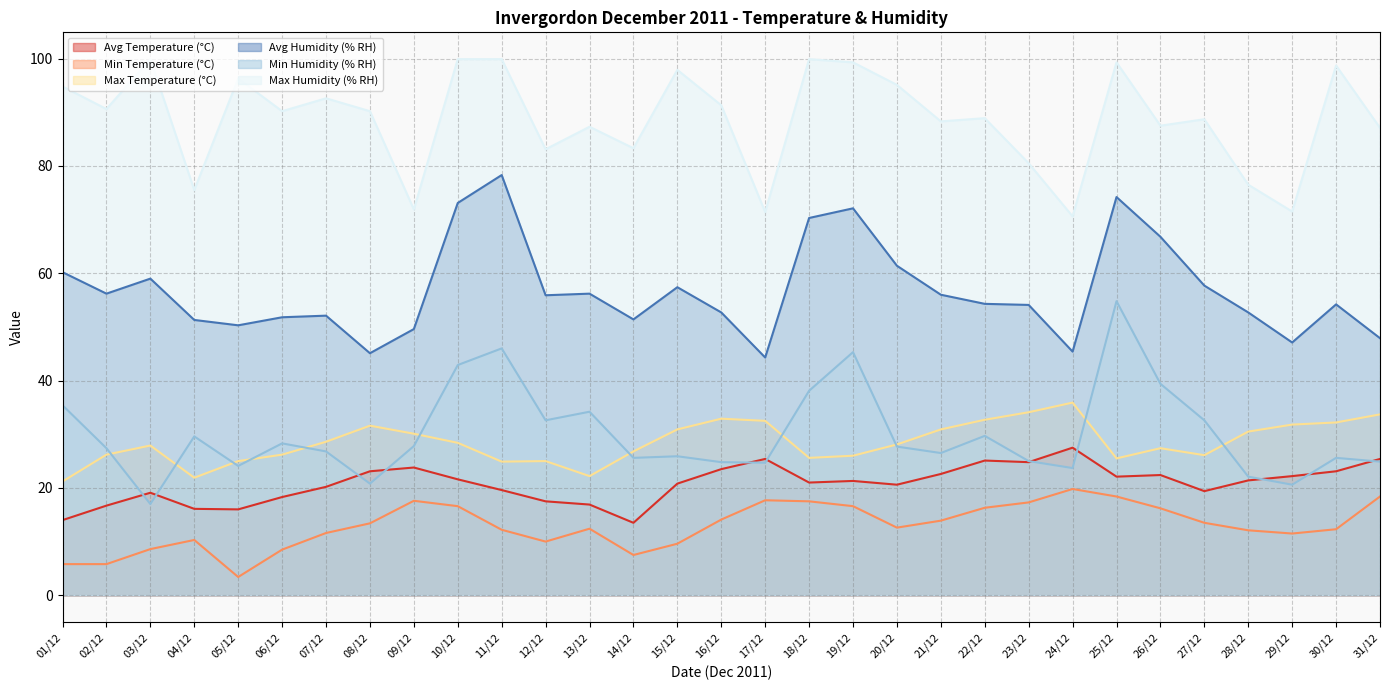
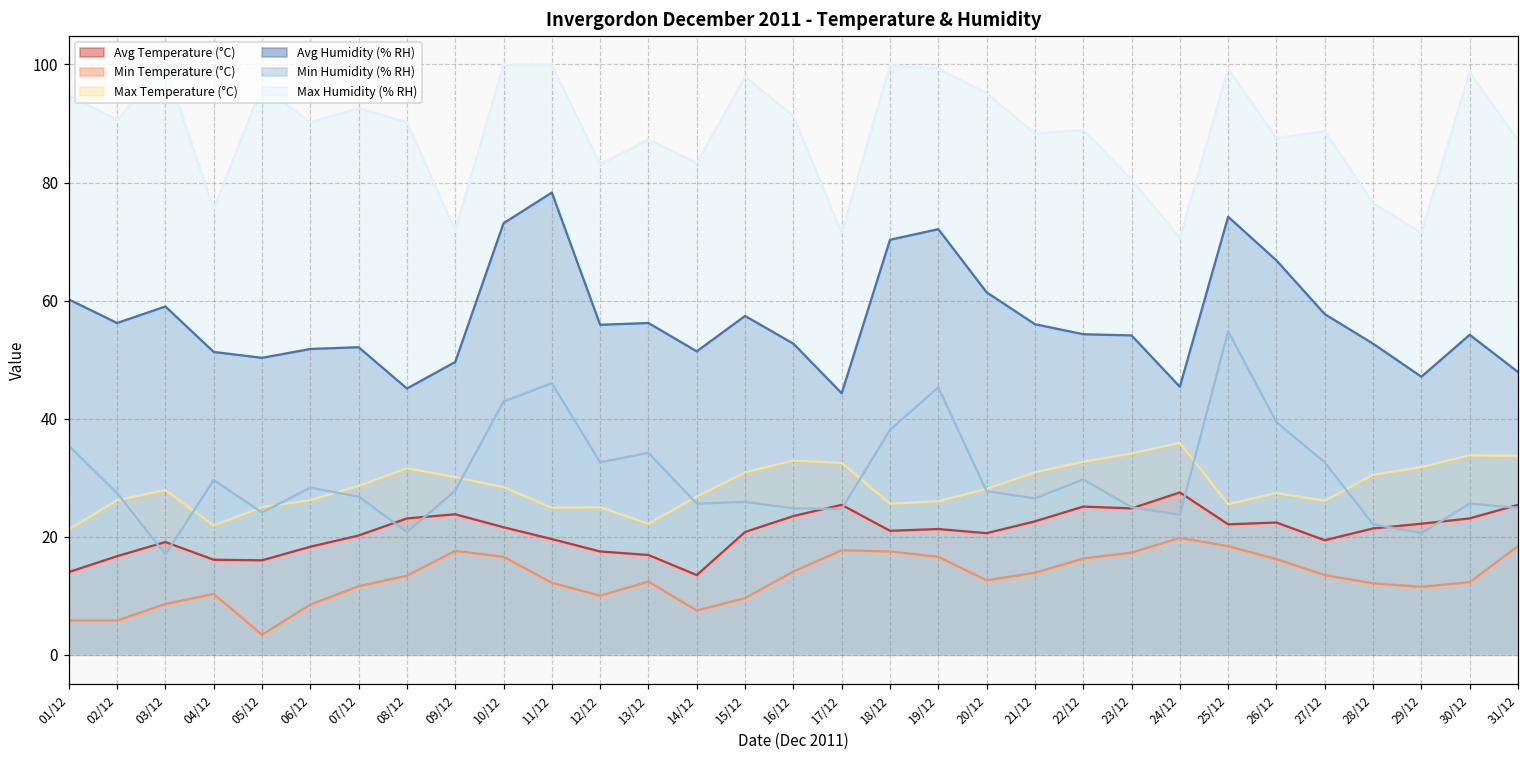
  {
    "Avg Temperature (°C)": {
      "01/12": 14,
      "02/12": 17,
      "03/12": 19,
      "04/12": 16,
      "05/12": 16,
      "06/12": 18,
      "07/12": 20,
      "08/12": 23,
      "09/12": 24,
      "10/12": 22,
      "11/12": 20,
      "12/12": 18,
      "13/12": 17,
      "14/12": 14,
      "15/12": 21,
      "16/12": 24,
      "17/12": 25,
      "18/12": 21,
      "19/12": 21,
      "20/12": 21,
      "21/12": 23,
      "22/12": 25,
      "24/12": 28,
      "25/12": 22,
      "26/12": 22,
      "27/12": 19,
      "28/12": 21,
      "29/12": 22,
      "30/12": 23,
      "31/12": 25
    },
    "Min Temperature (°C)": {
      "01/12": 6,
      "02/12": 6,
      "03/12": 9,
      "04/12": 10,
      "05/12": 3,
      "06/12": 9,
      "07/12": 12,
      "08/12": 13,
      "09/12": 18,
      "10/12": 17,
      "11/12": 12,
      "12/12": 10,
      "13/12": 12,
      "14/12": 8,
      "15/12": 10,
      "16/12": 14,
      "17/12": 18,
      "18/12": 18,
      "19/12": 17,
      "20/12": 13,
      "21/12": 14,
      "22/12": 16,
      "23/12": 17,
      "24/12": 20,
      "25/12": 18,
      "26/12": 16,
      "27/12": 14,
      "28/12": 12,
      "29/12": 12,
      "30/12": 12,
      "31/12": 18
    },
    "Max Temperature (°C)": {
      "01/12": 21,
      "02/12": 26,
      "03/12": 28,
      "04/12": 22,
      "05/12": 25,
      "06/12": 26,
      "07/12": 29,
      "08/12": 32,
      "09/12": 30,
      "10/12": 28,
      "11/12": 25,
      "12/12": 25,
      "13/12": 22,
      "14/12": 27,
      "15/12": 31,
      "16/12": 33,
      "17/12": 33,
      "18/12": 26,
      "19/12": 26,
      "21/12": 31,
      "22/12": 33,
      "23/12": 34,
      "24/12": 36,
      "25/12": 26,
      "26/12": 27,
      "27/12": 26,
      "28/12": 31,
      "29/12": 32,
-     "30/12": 32,
+     "30/12": 34,
      "31/12": 34
    },
    "Avg Humidity (% RH)": {
      "01/12": 60,
      "02/12": 56,
      "03/12": 59,
      "04/12": 51,
      "05/12": 50,
      "06/12": 52,
      "07/12": 52,
      "08/12": 45,
      "09/12": 50,
      "10/12": 73,
      "11/12": 78,
      "12/12": 56,
      "13/12": 56,
      "14/12": 51,
      "15/12": 57,
      "16/12": 53,
      "17/12": 44,
      "18/12": 70,
      "19/12": 72,
      "20/12": 61,
      "21/12": 56,
      "22/12": 54,
      "23/12": 54,
      "24/12": 45,
      "25/12": 74,
      "26/12": 67,
      "27/12": 58,
      "28/12": 53,
      "29/12": 47,
      "30/12": 54,
      "31/12": 48
    },
    "Min Humidity (% RH)": {
      "01/12": 35,
      "02/12": 27,
      "03/12": 17,
      "04/12": 30,
      "05/12": 24,
      "06/12": 28,
      "07/12": 27,
      "08/12": 21,
      "09/12": 28,
      "10/12": 43,
      "11/12": 46,
      "12/12": 33,
      "13/12": 34,
      "14/12": 26,
      "15/12": 26,
      "16/12": 25,
      "17/12": 25,
      "18/12": 38,
      "19/12": 45,
      "21/12": 27,
      "22/12": 30,
      "24/12": 24,
      "25/12": 55,
      "26/12": 39,
      "27/12": 33,
      "28/12": 22,
      "29/12": 21,
      "30/12": 26,
      "31/12": 25
    },
    "Max Humidity (% RH)": {
      "01/12": 95,
      "02/12": 91,
      "04/12": 76,
      "06/12": 90,
      "07/12": 93,
      "08/12": 90,
      "09/12": 72,
      "10/12": 100,
      "11/12": 100,
      "12/12": 83,
      "13/12": 87,
      "14/12": 83,
      "15/12": 98,
      "16/12": 91,
      "17/12": 71,
      "18/12": 100,
      "19/12": 99,
      "20/12": 95,
      "21/12": 88,
      "22/12": 89,
      "23/12": 81,
      "24/12": 71,
      "25/12": 99,
      "26/12": 88,
      "27/12": 89,
      "28/12": 77,
      "29/12": 72,
      "30/12": 99,
      "31/12": 87
    }
  }
